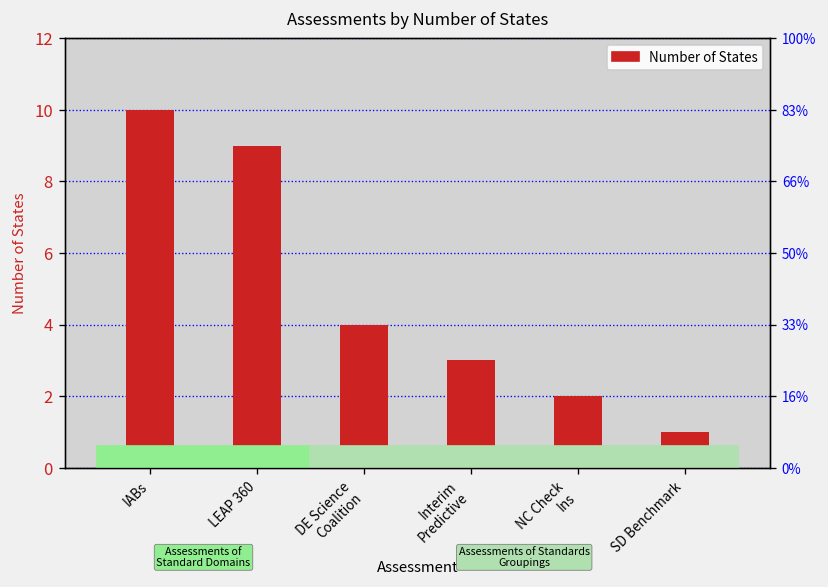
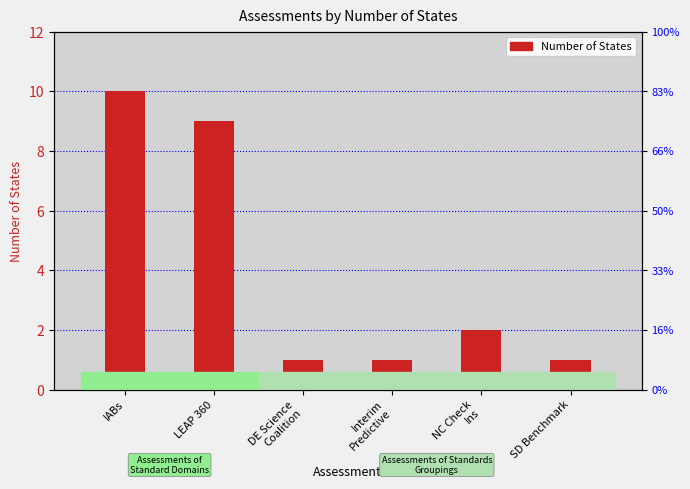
  {
    "IABs": 10,
    "LEAP 360": 9,
-   "DE Science Coalition": 4,
-   "Interim Predictive": 3,
+   "DE Science Coalition": 1,
+   "Interim Predictive": 1,
    "NC Check Ins": 2,
    "SD Benchmark": 1
  }
